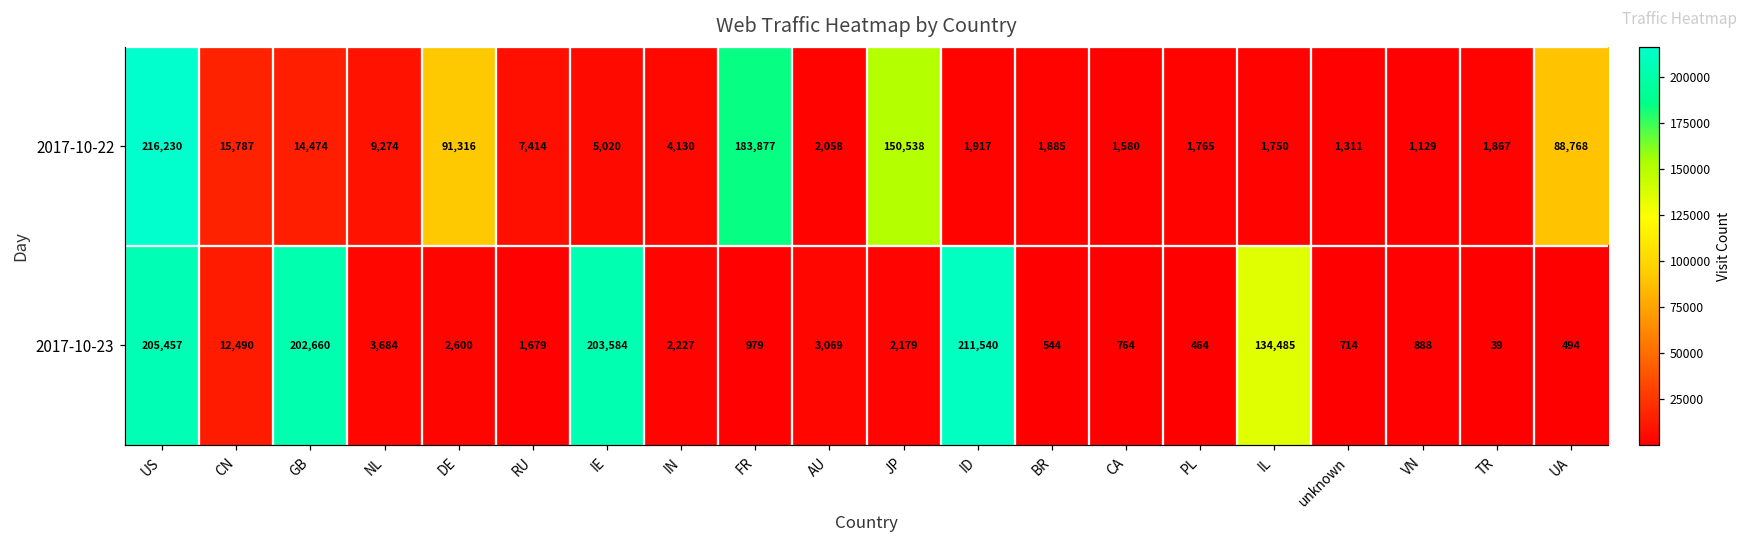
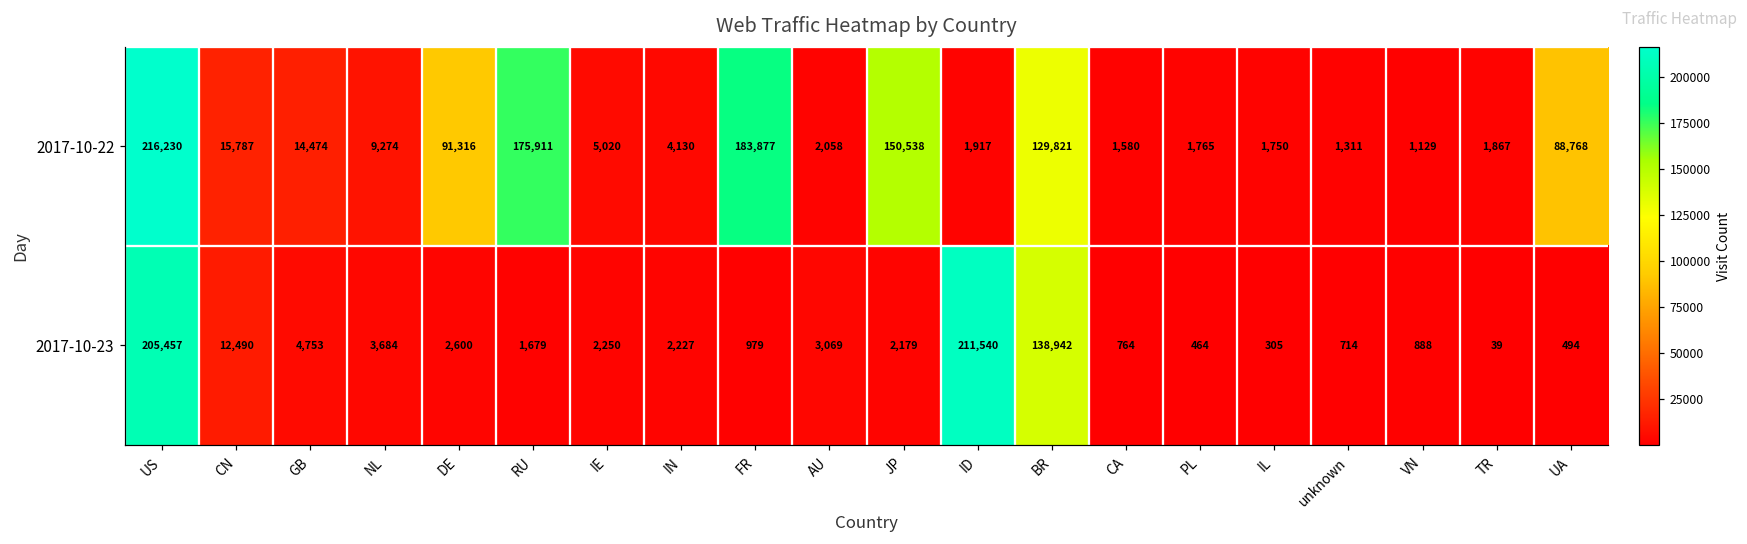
  {
    "2017-10-22": {
      "US": "216,230",
      "CN": "15,787",
      "GB": "14,474",
      "NL": "9,274",
      "DE": "91,316",
-     "RU": "7,414",
+     "RU": "175,911",
      "IE": "5,020",
      "IN": "4,130",
      "FR": "183,877",
      "AU": "2,058",
      "JP": "150,538",
      "ID": "1,917",
-     "BR": "1,885",
+     "BR": "129,821",
      "CA": "1,580",
      "PL": "1,765",
      "IL": "1,750",
      "unknown": "1,311",
      "VN": "1,129",
      "TR": "1,867",
      "UA": "88,768"
    },
    "2017-10-23": {
      "US": "205,457",
      "CN": "12,490",
-     "GB": "202,660",
+     "GB": "4,753",
      "NL": "3,684",
      "DE": "2,600",
      "RU": "1,679",
-     "IE": "203,584",
+     "IE": "2,250",
      "IN": "2,227",
      "FR": "979",
      "AU": "3,069",
      "JP": "2,179",
      "ID": "211,540",
-     "BR": "544",
+     "BR": "138,942",
      "CA": "764",
      "PL": "464",
-     "IL": "134,485",
+     "IL": "305",
      "unknown": "714",
      "VN": "888",
      "TR": "39",
      "UA": "494"
    }
  }
